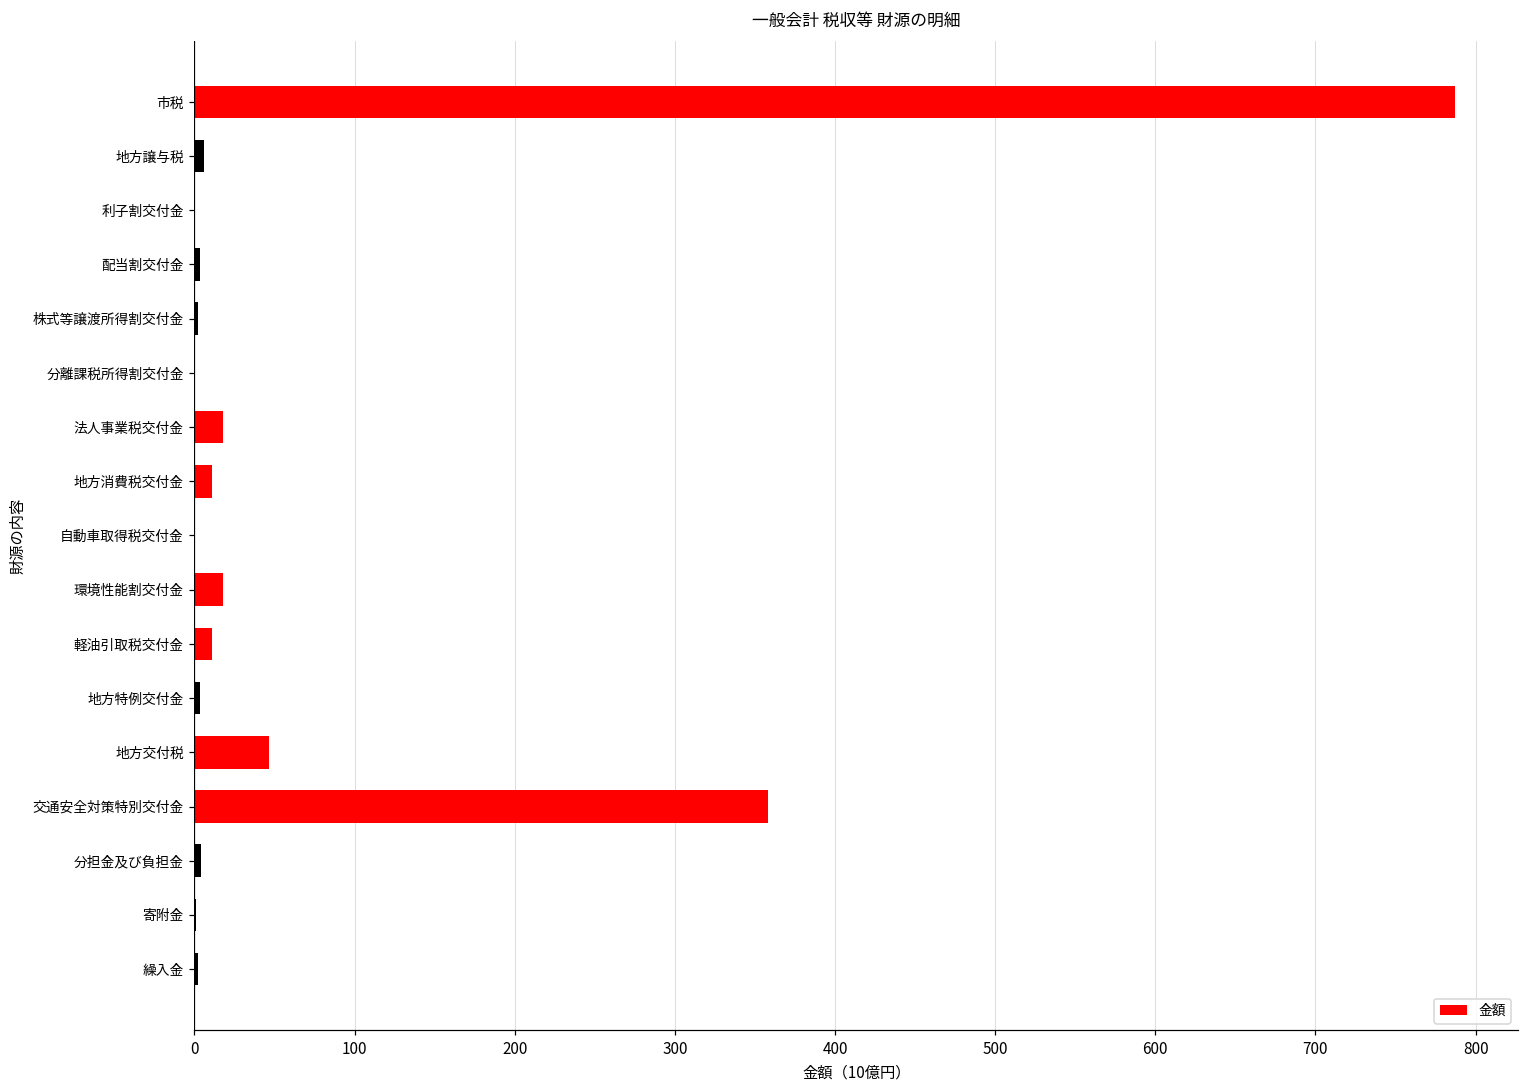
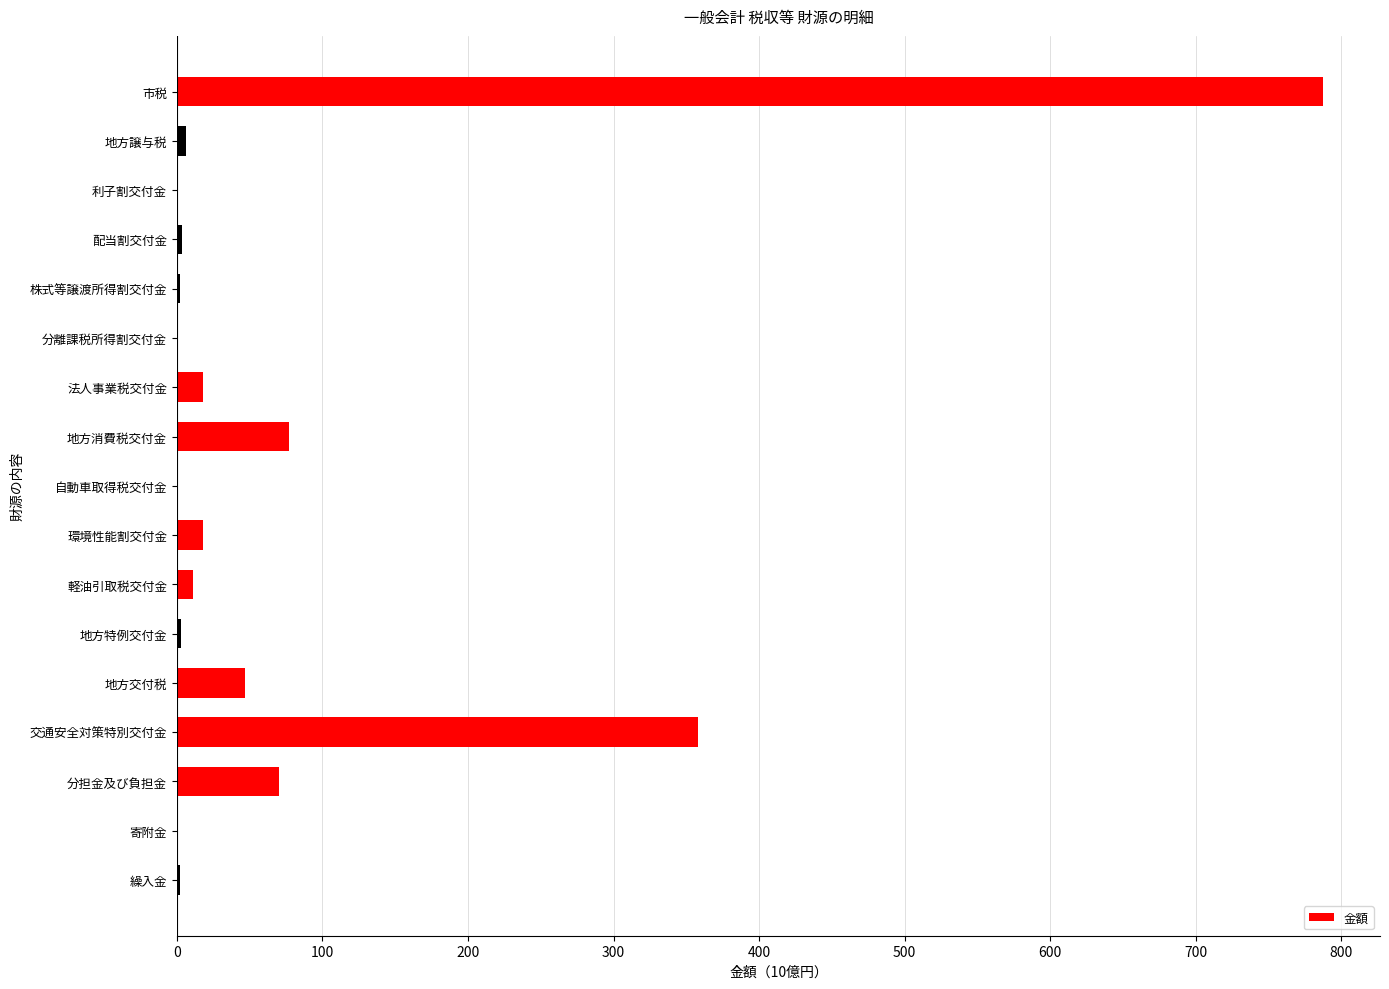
  {
    "市税": 787,
    "地方譲与税": 6,
    "配当割交付金": 3,
    "株式等譲渡所得割交付金": 2,
    "法人事業税交付金": 18,
-   "地方消費税交付金": 11,
+   "地方消費税交付金": 77,
    "環境性能割交付金": 18,
    "軽油引取税交付金": 11,
    "地方特例交付金": 3,
    "地方交付税": 47,
    "交通安全対策特別交付金": 358,
-   "分担金及び負担金": 4,
+   "分担金及び負担金": 70,
    "繰入金": 2
  }
